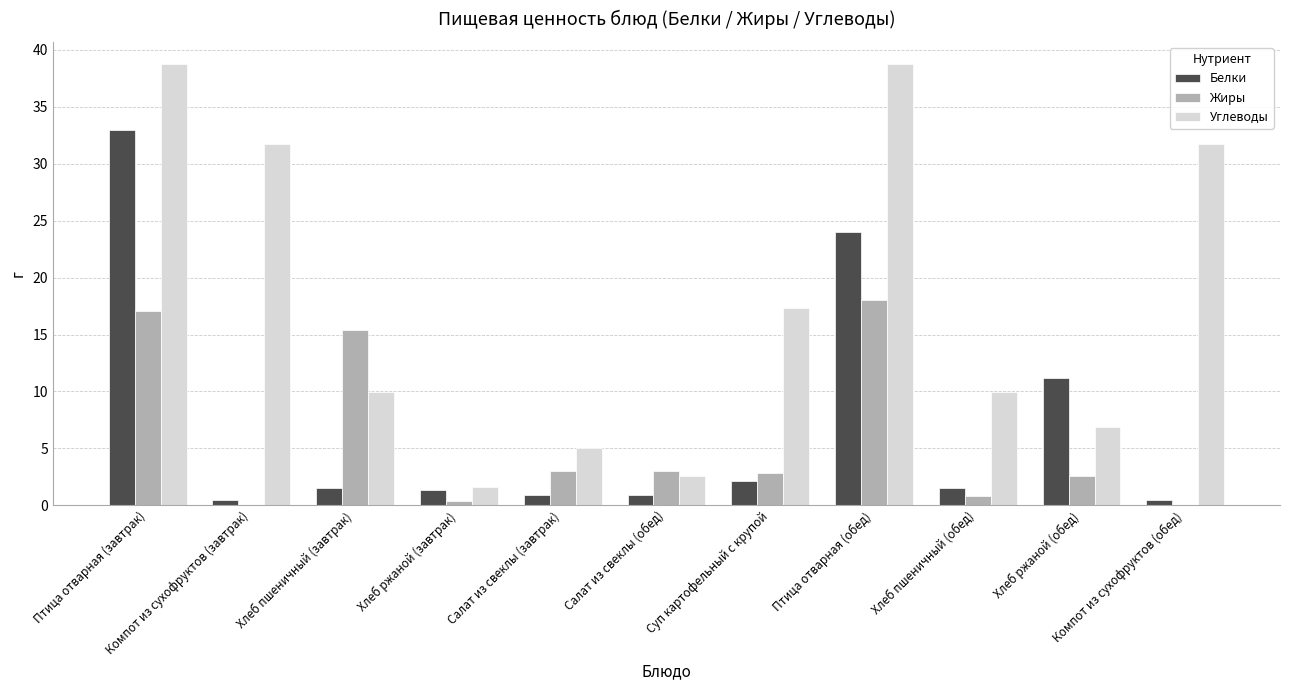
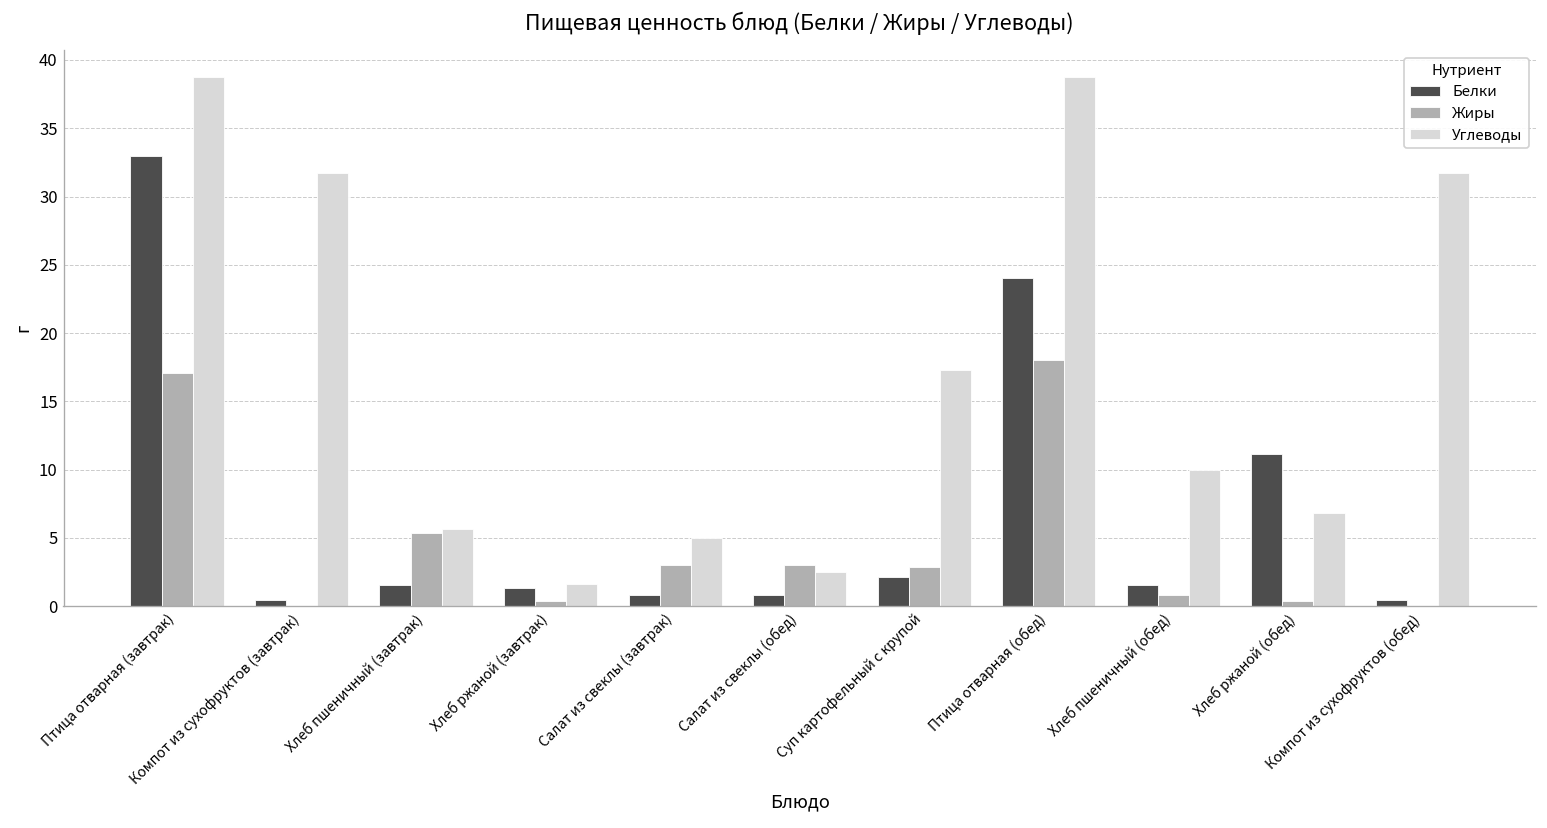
  {
    "Белки": {
      "Птица отварная (завтрак)": 33.0,
      "Компот из сухофруктов (завтрак)": 0.4,
      "Хлеб пшеничный (завтрак)": 1.5,
      "Хлеб ржаной (завтрак)": 1.3,
      "Салат из свеклы (завтрак)": 0.9,
      "Салат из свеклы (обед)": 0.9,
      "Суп картофельный с крупой": 2.1,
      "Птица отварная (обед)": 24.0,
      "Хлеб пшеничный (обед)": 1.5,
      "Хлеб ржаной (обед)": 11.2,
      "Компот из сухофруктов (обед)": 0.4
    },
    "Жиры": {
      "Птица отварная (завтрак)": 17.1,
      "Компот из сухофруктов (завтрак)": 0.0,
-     "Хлеб пшеничный (завтрак)": 15.4,
+     "Хлеб пшеничный (завтрак)": 5.4,
      "Хлеб ржаной (завтрак)": 0.4,
      "Салат из свеклы (завтрак)": 3.1,
      "Салат из свеклы (обед)": 3.1,
      "Суп картофельный с крупой": 2.9,
      "Птица отварная (обед)": 18.0,
      "Хлеб пшеничный (обед)": 0.8,
-     "Хлеб ржаной (обед)": 2.6,
+     "Хлеб ржаной (обед)": 0.4,
      "Компот из сухофруктов (обед)": 0.0
    },
    "Углеводы": {
      "Птица отварная (завтрак)": 38.8,
      "Компот из сухофруктов (завтрак)": 31.8,
-     "Хлеб пшеничный (завтрак)": 10.0,
+     "Хлеб пшеничный (завтрак)": 5.7,
      "Хлеб ржаной (завтрак)": 1.6,
      "Салат из свеклы (завтрак)": 5.0,
      "Салат из свеклы (обед)": 2.5,
      "Суп картофельный с крупой": 17.3,
      "Птица отварная (обед)": 38.8,
      "Хлеб пшеничный (обед)": 10.0,
      "Хлеб ржаной (обед)": 6.8,
      "Компот из сухофруктов (обед)": 31.8
    }
  }
